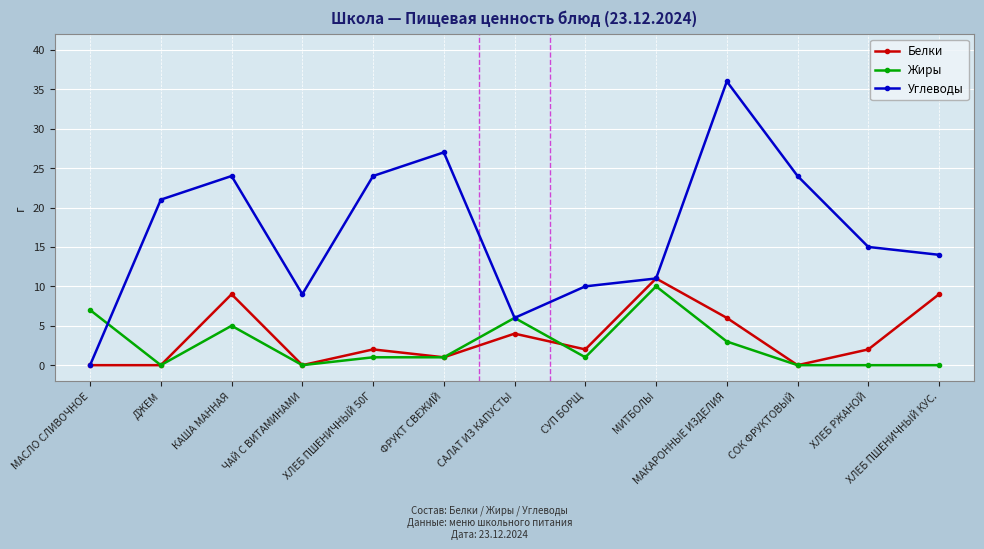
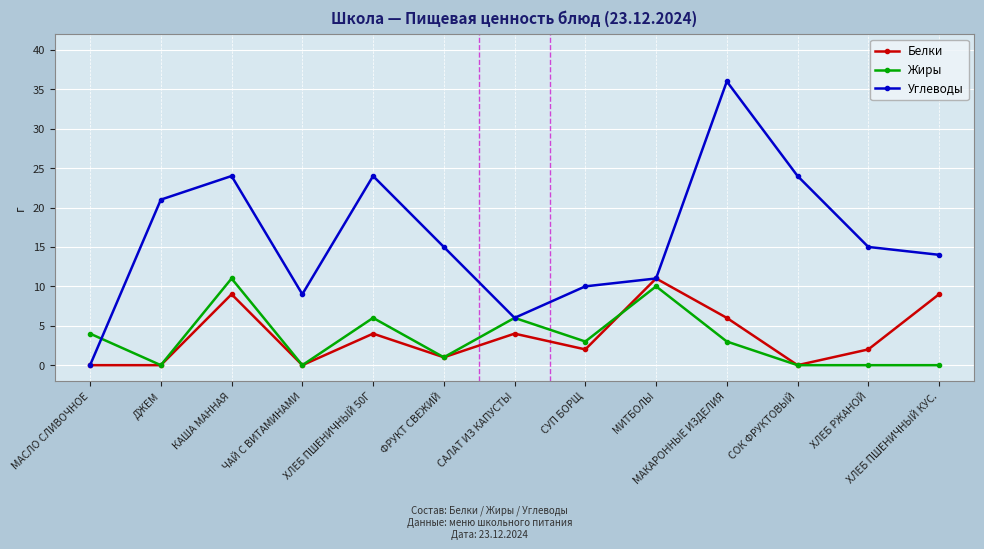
  {
    "Белки": {
      "КАША МАННАЯ": 9,
-     "ХЛЕБ ПШЕНИЧНЫЙ 50Г": 2,
+     "ХЛЕБ ПШЕНИЧНЫЙ 50Г": 4,
      "САЛАТ ИЗ КАПУСТЫ": 4,
      "СУП БОРЩ": 2,
      "МАКАРОННЫЕ ИЗДЕЛИЯ": 6,
      "ХЛЕБ РЖАНОЙ": 2,
      "ХЛЕБ ПШЕНИЧНЫЙ КУС.": 9
    },
    "Жиры": {
-     "МАСЛО СЛИВОЧНОЕ": 7,
-     "КАША МАННАЯ": 5,
-     "ХЛЕБ ПШЕНИЧНЫЙ 50Г": 1,
-     "СУП БОРЩ": 1,
+     "МАСЛО СЛИВОЧНОЕ": 4,
+     "КАША МАННАЯ": 11,
+     "ХЛЕБ ПШЕНИЧНЫЙ 50Г": 6,
+     "СУП БОРЩ": 3,
      "МИТБОЛЫ": 10,
      "МАКАРОННЫЕ ИЗДЕЛИЯ": 3,
      "ХЛЕБ РЖАНОЙ": 0,
      "ХЛЕБ ПШЕНИЧНЫЙ КУС.": 0
    },
    "Углеводы": {
      "ДЖЕМ": 21,
      "КАША МАННАЯ": 24,
      "ЧАЙ С ВИТАМИНАМИ": 9,
      "ХЛЕБ ПШЕНИЧНЫЙ 50Г": 24,
-     "ФРУКТ СВЕЖИЙ": 27,
+     "ФРУКТ СВЕЖИЙ": 15,
      "СУП БОРЩ": 10,
      "МАКАРОННЫЕ ИЗДЕЛИЯ": 36,
      "СОК ФРУКТОВЫЙ": 24,
      "ХЛЕБ РЖАНОЙ": 15,
      "ХЛЕБ ПШЕНИЧНЫЙ КУС.": 14
    }
  }
